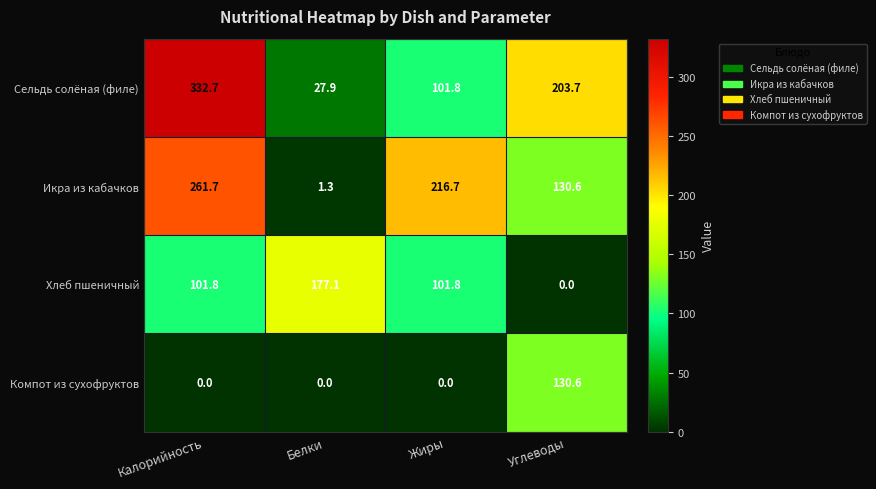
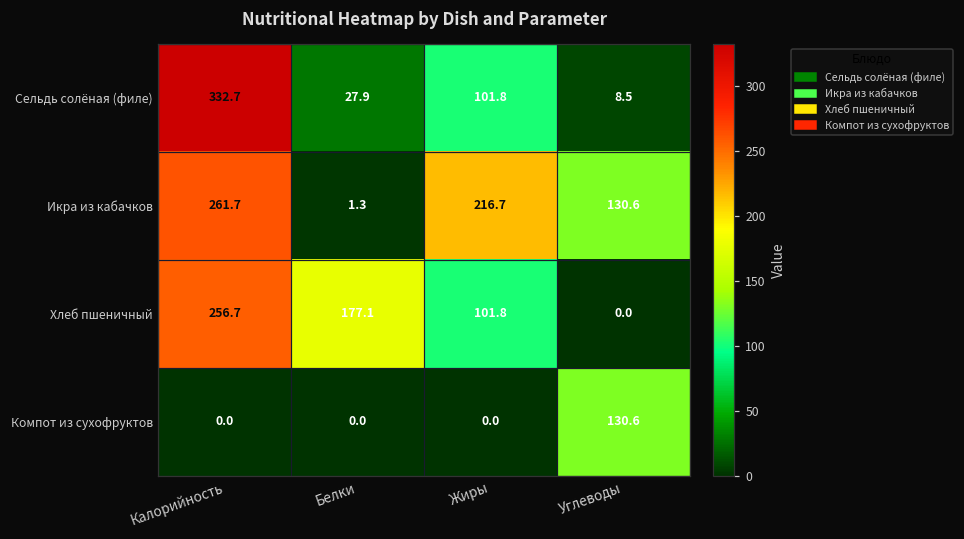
  {
    "Сельдь солёная (филе)": {
      "Калорийность": 332.7,
      "Белки": 27.9,
      "Жиры": 101.8,
-     "Углеводы": 203.7
+     "Углеводы": 8.5
    },
    "Икра из кабачков": {
      "Калорийность": 261.7,
      "Белки": 1.3,
      "Жиры": 216.7,
      "Углеводы": 130.6
    },
    "Хлеб пшеничный": {
-     "Калорийность": 101.8,
+     "Калорийность": 256.7,
      "Белки": 177.1,
      "Жиры": 101.8,
      "Углеводы": 0.0
    },
    "Компот из сухофруктов": {
      "Калорийность": 0.0,
      "Белки": 0.0,
      "Жиры": 0.0,
      "Углеводы": 130.6
    }
  }
